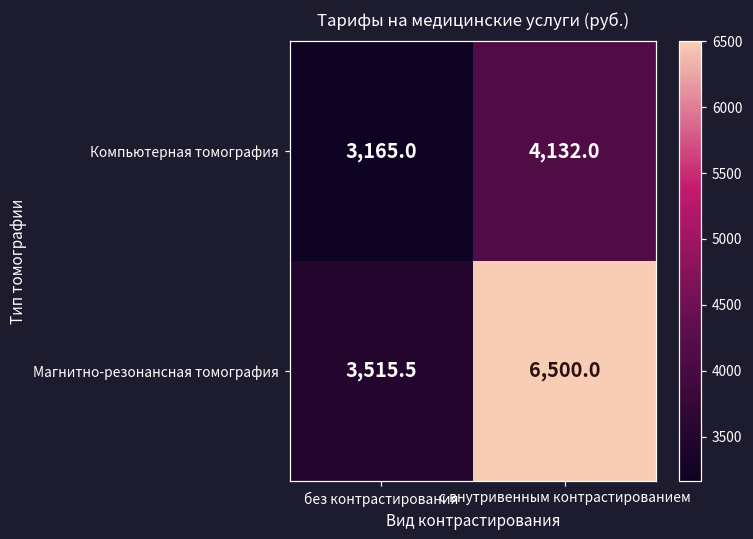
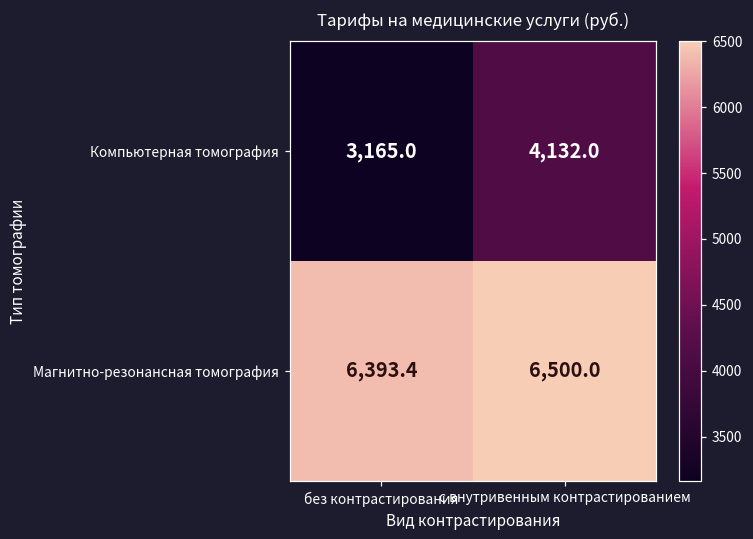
  {
    "Компьютерная томография": {
      "без контрастирования": "3,165.0",
      "с внутривенным контрастированием": "4,132.0"
    },
    "Магнитно-резонансная томография": {
-     "без контрастирования": "3,515.5",
+     "без контрастирования": "6,393.4",
      "с внутривенным контрастированием": "6,500.0"
    }
  }
